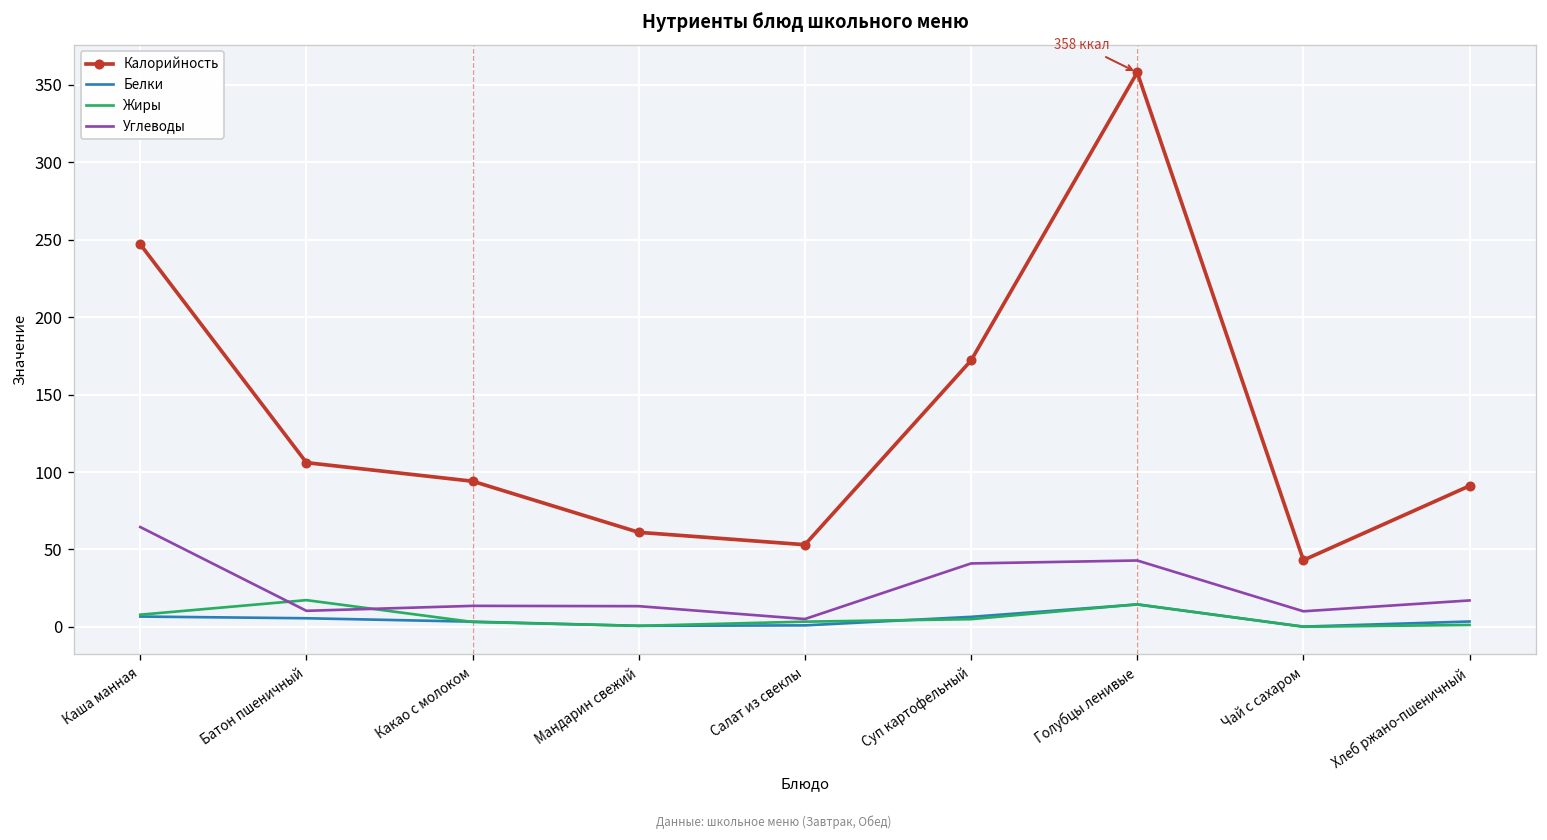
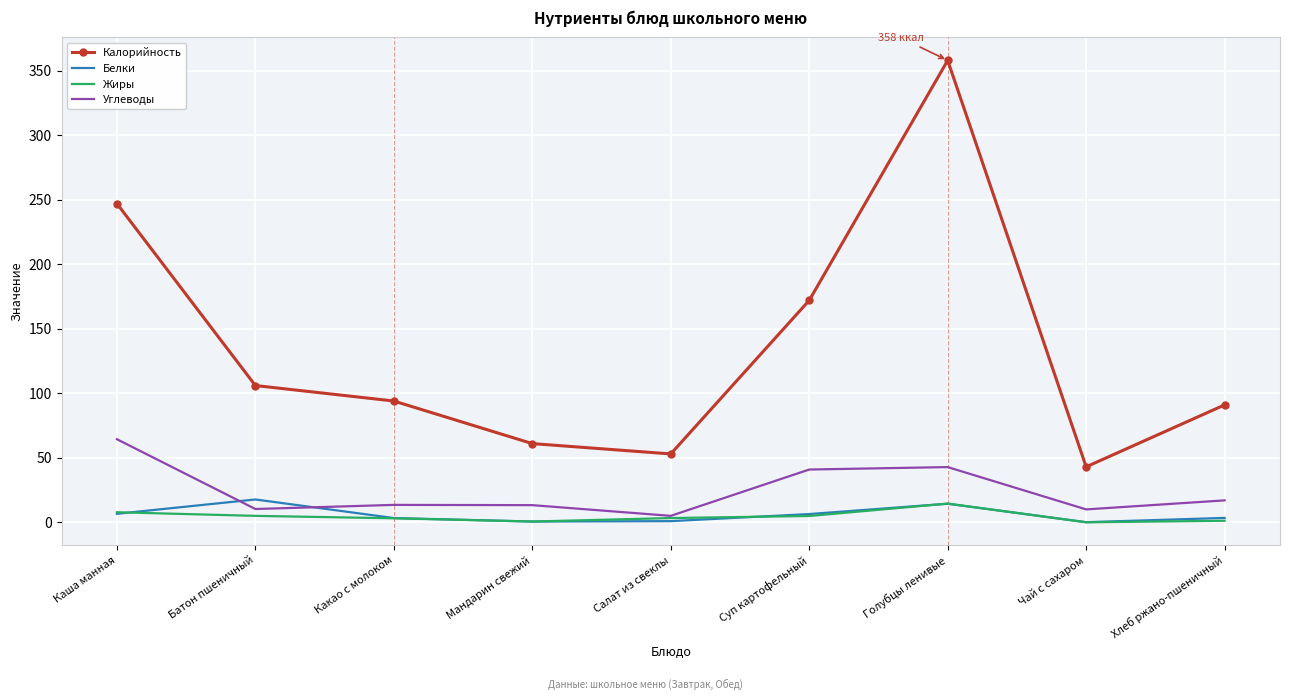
  {
    "Калорийность": {
      "Голубцы ленивые": 358
    },
    "Белки": {
-     "Батон пшеничный": 6,
+     "Батон пшеничный": 18,
      "Салат из свеклы": 1,
      "Хлеб ржано-пшеничный": 3
    },
    "Жиры": {
-     "Батон пшеничный": 17,
+     "Батон пшеничный": 5,
      "Хлеб ржано-пшеничный": 1
    },
    "Углеводы": {
      "Каша манная": 64,
      "Батон пшеничный": 10,
      "Какао с молоком": 14,
      "Мандарин свежий": 13,
      "Суп картофельный": 41,
      "Голубцы ленивые": 43,
      "Чай с сахаром": 10,
      "Хлеб ржано-пшеничный": 17
    }
  }
